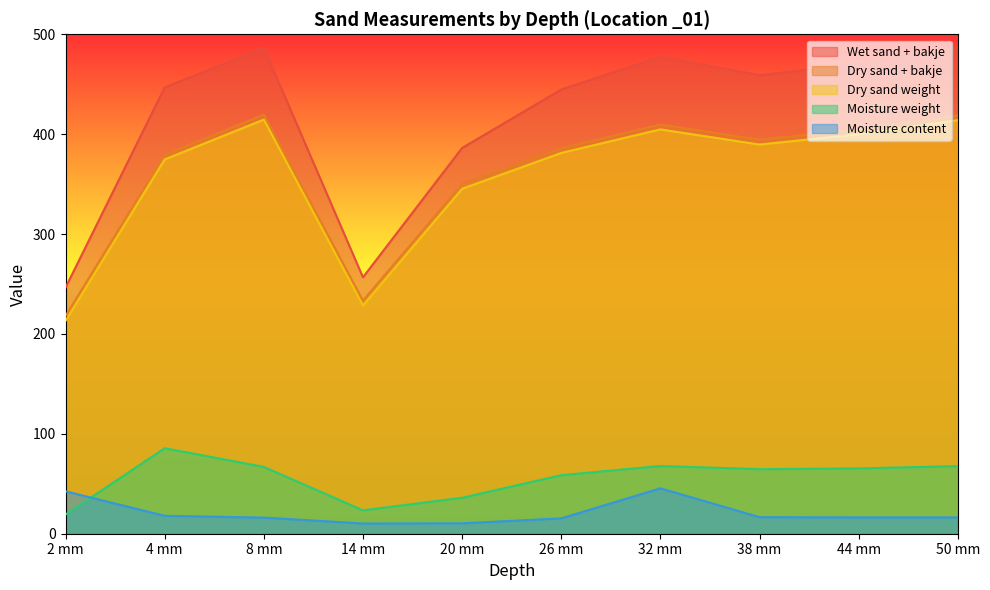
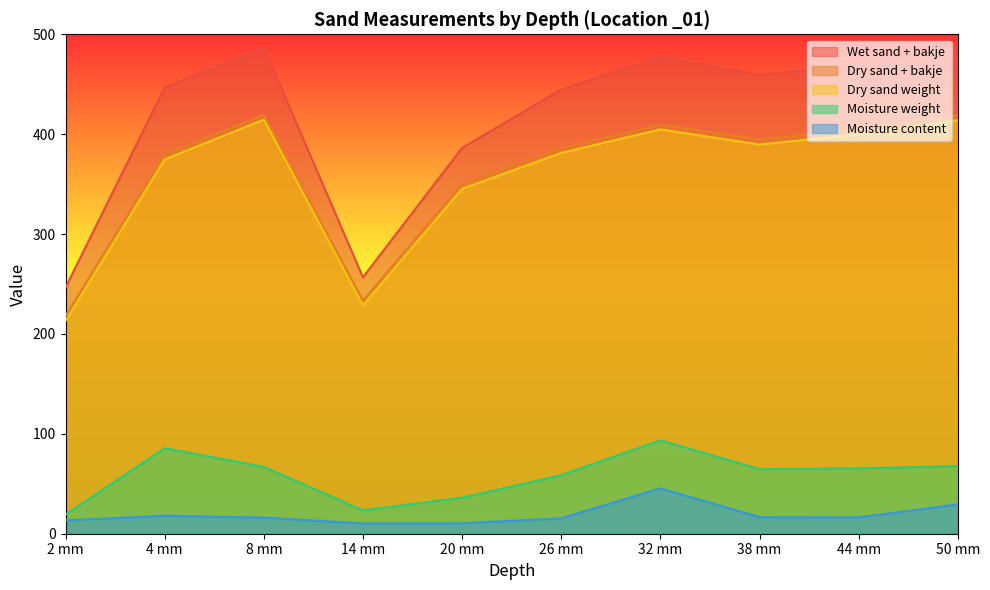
  {
    "Moisture weight": {
      "2 mm": 20,
      "4 mm": 90,
      "8 mm": 70,
      "14 mm": 20,
      "20 mm": 40,
      "26 mm": 60,
-     "32 mm": 70,
+     "32 mm": 90,
      "38 mm": 60,
      "44 mm": 70,
      "50 mm": 70
    },
    "Moisture content": {
-     "2 mm": 40,
+     "2 mm": 10,
      "4 mm": 20,
      "8 mm": 20,
      "14 mm": 10,
      "20 mm": 10,
      "26 mm": 20,
      "32 mm": 50,
      "38 mm": 20,
      "44 mm": 20,
-     "50 mm": 20
+     "50 mm": 30
    }
  }
